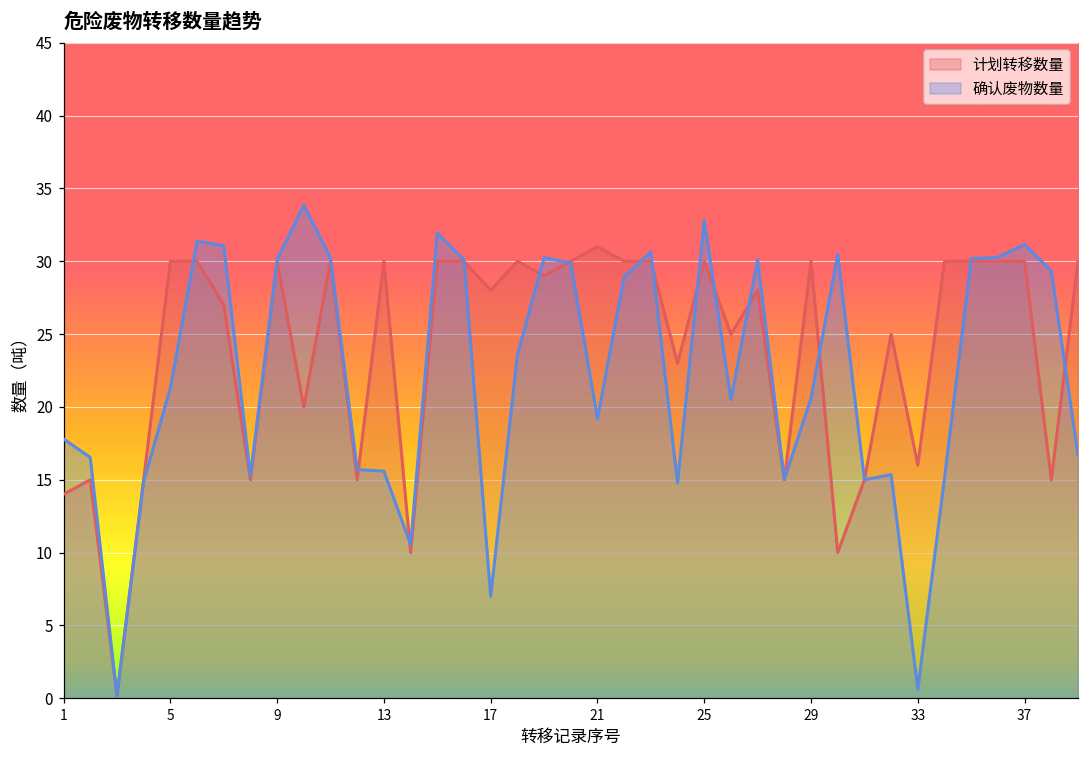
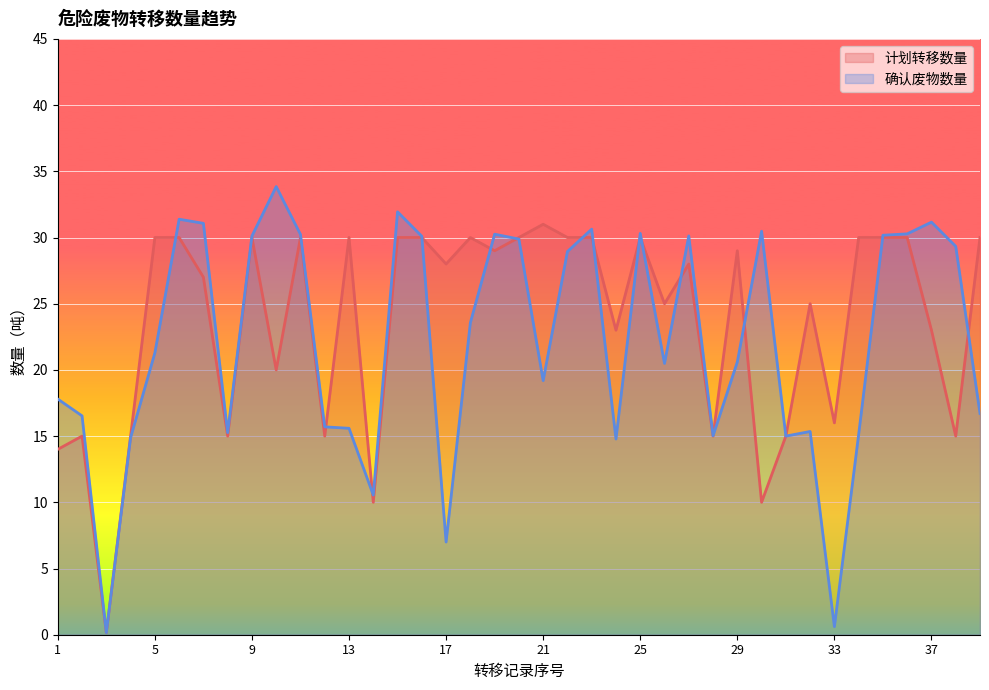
  {
    "计划转移数量": {
      "1": 14,
      "5": 30,
      "13": 30,
      "17": 28,
      "21": 31,
      "25": 30,
-     "29": 30,
+     "29": 29,
      "33": 16,
-     "37": 30
+     "37": 23
    },
    "确认废物数量": {
      "1": 17.8,
      "5": 21.3,
      "13": 15.6,
      "17": 7.0,
      "21": 19.2,
-     "25": 32.8,
+     "25": 30.3,
      "29": 20.6,
      "33": 0.6,
      "37": 31.2
    }
  }
